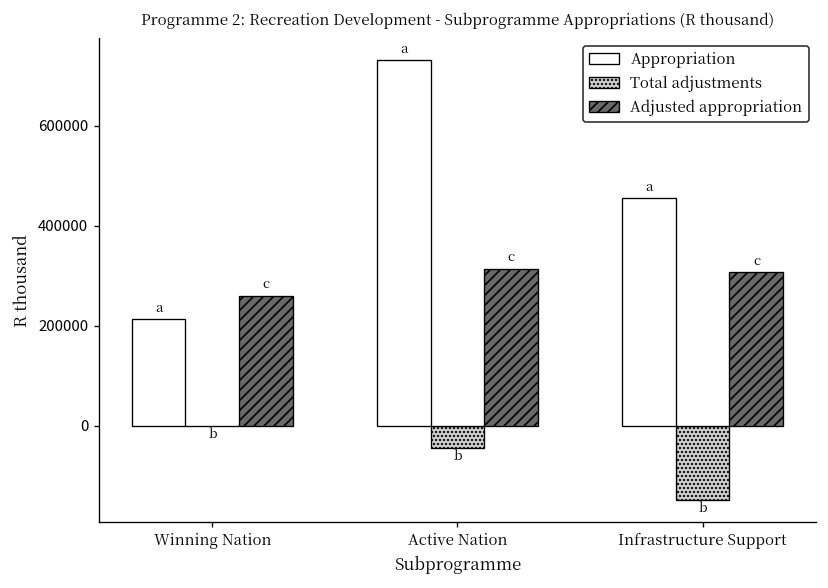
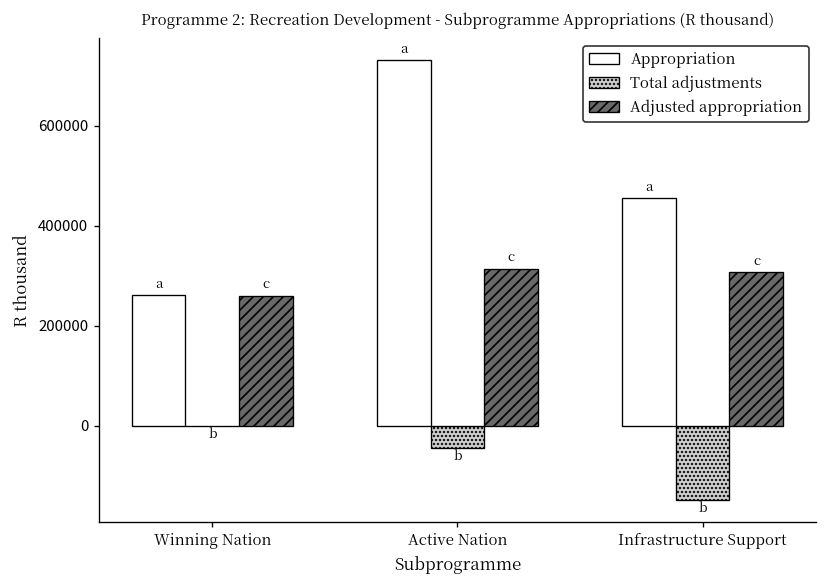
  {
    "Appropriation": {
-     "Winning Nation": 210000,
+     "Winning Nation": 260000,
      "Active Nation": 730000,
      "Infrastructure Support": 460000
    },
    "Total adjustments": {
      "Active Nation": -50000,
      "Infrastructure Support": -150000
    },
    "Adjusted appropriation": {
      "Winning Nation": 260000,
      "Active Nation": 310000,
      "Infrastructure Support": 310000
    }
  }
